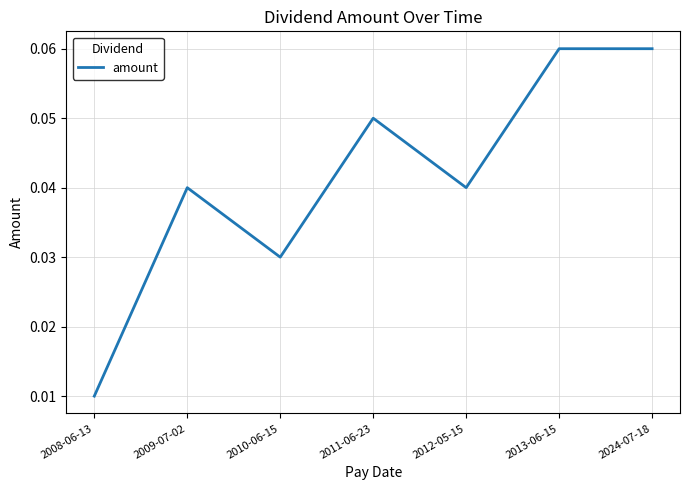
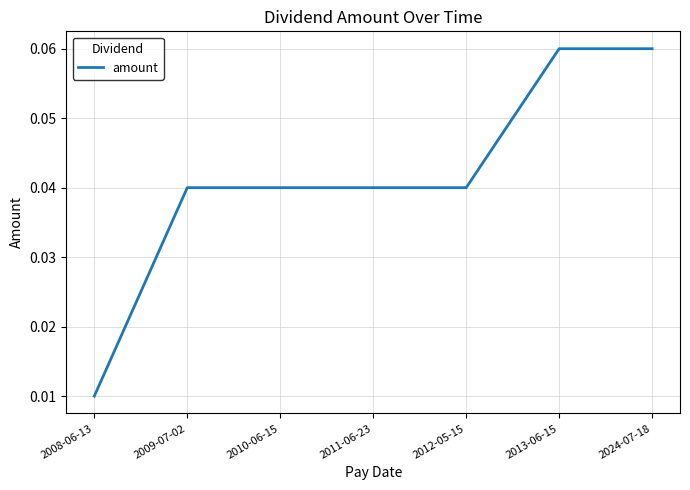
  {
    "2008-06-13": 0.01,
    "2009-07-02": 0.04,
-   "2010-06-15": 0.03,
-   "2011-06-23": 0.05,
+   "2010-06-15": 0.04,
+   "2011-06-23": 0.04,
    "2012-05-15": 0.04,
    "2013-06-15": 0.06,
    "2024-07-18": 0.06
  }
